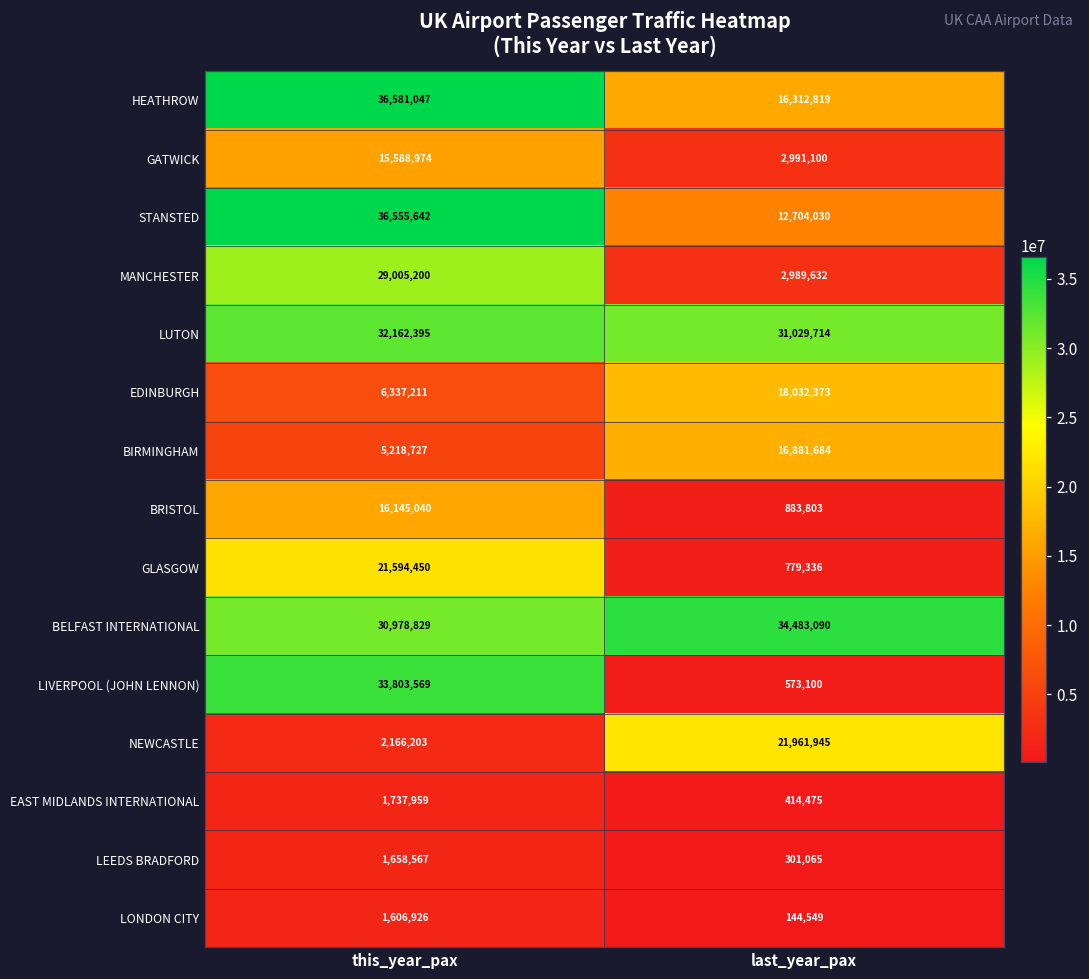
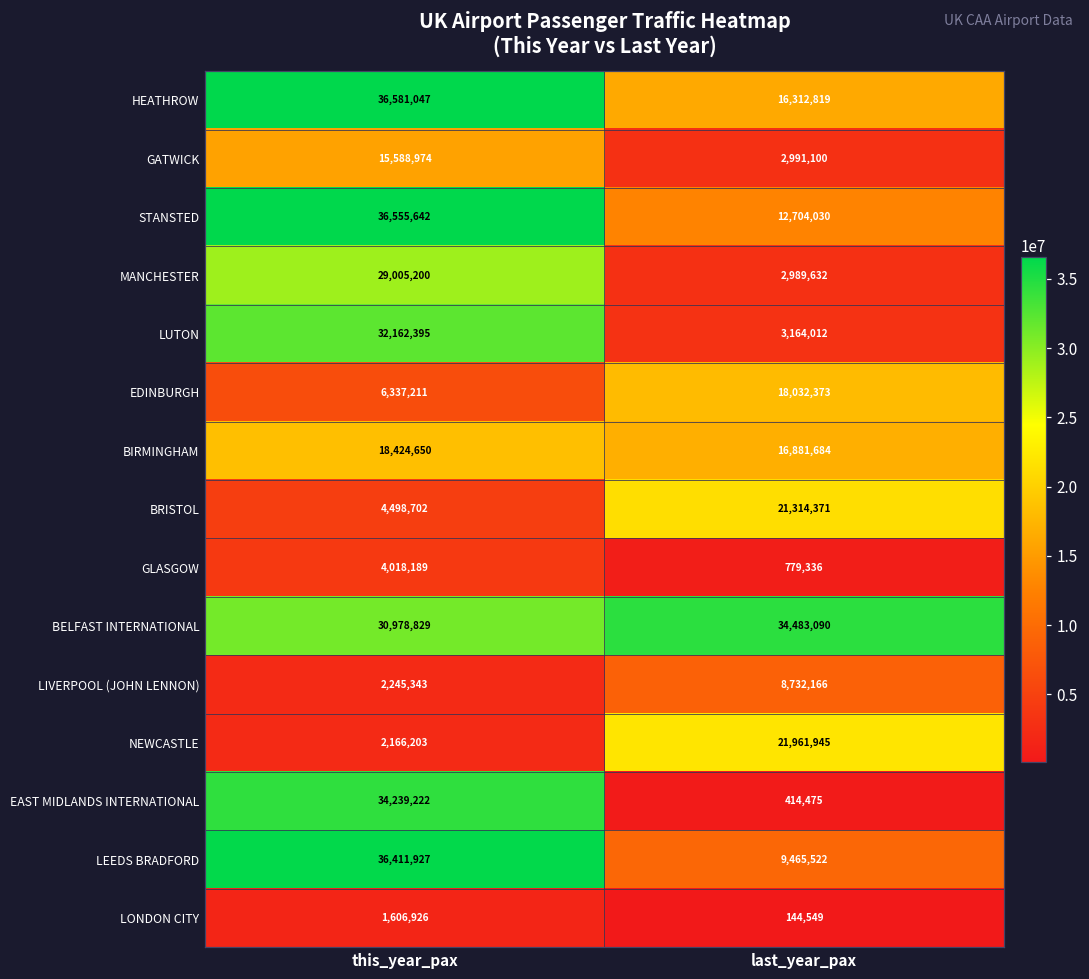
  {
    "HEATHROW": {
      "this_year_pax": "36,581,047",
      "last_year_pax": "16,312,819"
    },
    "GATWICK": {
      "this_year_pax": "15,588,974",
      "last_year_pax": "2,991,100"
    },
    "STANSTED": {
      "this_year_pax": "36,555,642",
      "last_year_pax": "12,704,030"
    },
    "MANCHESTER": {
      "this_year_pax": "29,005,200",
      "last_year_pax": "2,989,632"
    },
    "LUTON": {
      "this_year_pax": "32,162,395",
-     "last_year_pax": "31,029,714"
+     "last_year_pax": "3,164,012"
    },
    "EDINBURGH": {
      "this_year_pax": "6,337,211",
      "last_year_pax": "18,032,373"
    },
    "BIRMINGHAM": {
-     "this_year_pax": "5,218,727",
+     "this_year_pax": "18,424,650",
      "last_year_pax": "16,881,684"
    },
    "BRISTOL": {
-     "this_year_pax": "16,145,040",
-     "last_year_pax": "883,803"
+     "this_year_pax": "4,498,702",
+     "last_year_pax": "21,314,371"
    },
    "GLASGOW": {
-     "this_year_pax": "21,594,450",
+     "this_year_pax": "4,018,189",
      "last_year_pax": "779,336"
    },
    "BELFAST INTERNATIONAL": {
      "this_year_pax": "30,978,829",
      "last_year_pax": "34,483,090"
    },
    "LIVERPOOL (JOHN LENNON)": {
-     "this_year_pax": "33,803,569",
-     "last_year_pax": "573,100"
+     "this_year_pax": "2,245,343",
+     "last_year_pax": "8,732,166"
    },
    "NEWCASTLE": {
      "this_year_pax": "2,166,203",
      "last_year_pax": "21,961,945"
    },
    "EAST MIDLANDS INTERNATIONAL": {
-     "this_year_pax": "1,737,959",
+     "this_year_pax": "34,239,222",
      "last_year_pax": "414,475"
    },
    "LEEDS BRADFORD": {
-     "this_year_pax": "1,658,567",
-     "last_year_pax": "301,065"
+     "this_year_pax": "36,411,927",
+     "last_year_pax": "9,465,522"
    },
    "LONDON CITY": {
      "this_year_pax": "1,606,926",
      "last_year_pax": "144,549"
    }
  }
